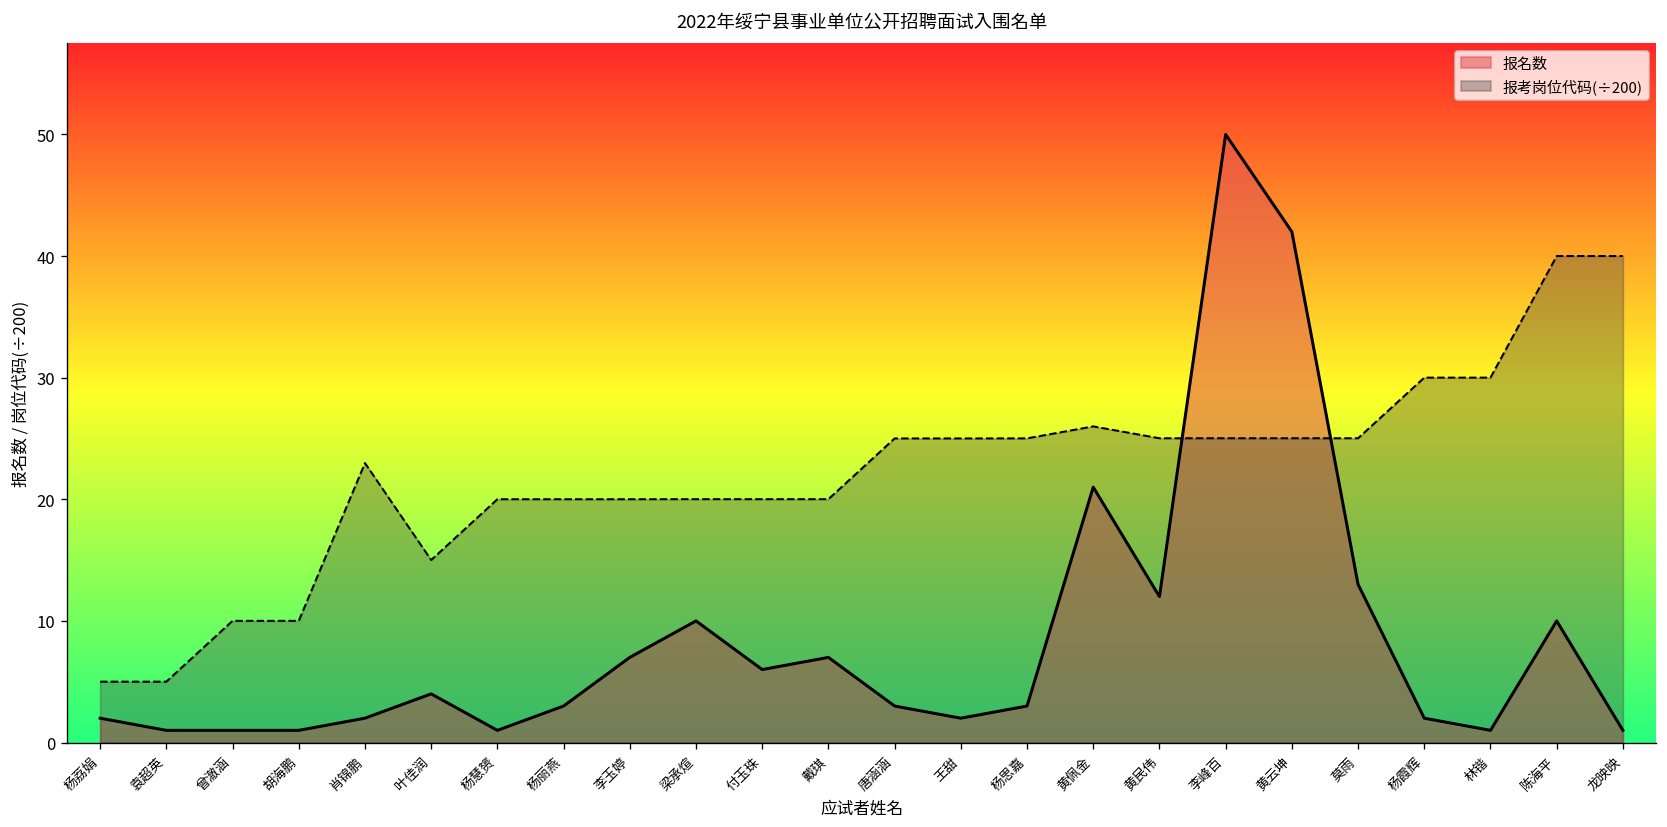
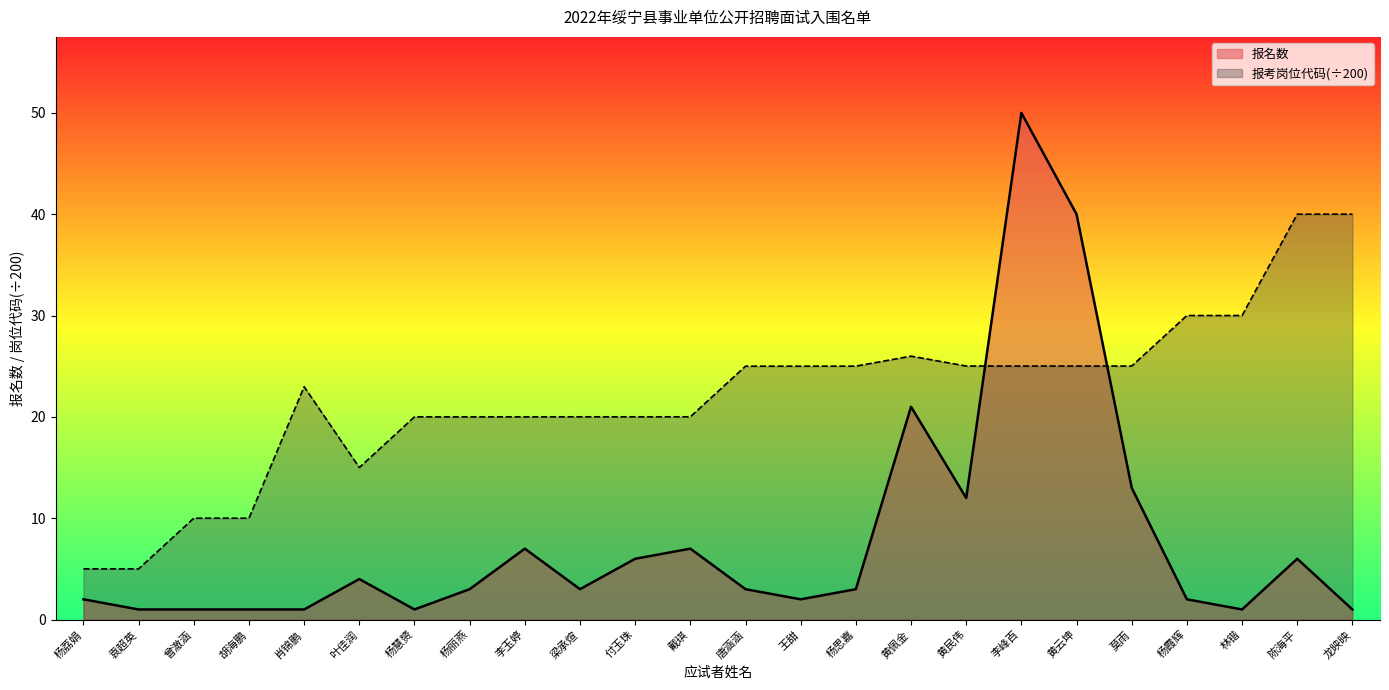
  {
    "报名数": {
      "杨荔娟": 2,
      "袁超英": 1,
      "曾澈涵": 1,
      "胡海鹏": 1,
-     "肖锦鹏": 2,
+     "肖锦鹏": 1,
      "叶佳润": 4,
      "杨慧赟": 1,
      "杨丽燕": 3,
      "李玉婷": 7,
-     "梁承煊": 10,
+     "梁承煊": 3,
      "付玉珠": 6,
      "戴琪": 7,
      "唐涵涵": 3,
      "王甜": 2,
      "杨思嘉": 3,
      "黄佩金": 21,
      "黄民伟": 12,
      "李峰百": 50,
-     "黄云坤": 42,
+     "黄云坤": 40,
      "莫雨": 13,
      "杨霞辉": 2,
      "林锴": 1,
-     "陈海平": 10,
+     "陈海平": 6,
      "龙映映": 1
    },
    "报考岗位代码(÷200)": {
      "杨荔娟": 5,
      "袁超英": 5,
      "曾澈涵": 10,
      "胡海鹏": 10,
      "肖锦鹏": 23,
      "叶佳润": 15,
      "杨慧赟": 20,
      "杨丽燕": 20,
      "李玉婷": 20,
      "梁承煊": 20,
      "付玉珠": 20,
      "戴琪": 20,
      "唐涵涵": 25,
      "王甜": 25,
      "杨思嘉": 25,
      "黄佩金": 26,
      "黄民伟": 25,
      "李峰百": 25,
      "黄云坤": 25,
      "莫雨": 25,
      "杨霞辉": 30,
      "林锴": 30,
      "陈海平": 40,
      "龙映映": 40
    }
  }
